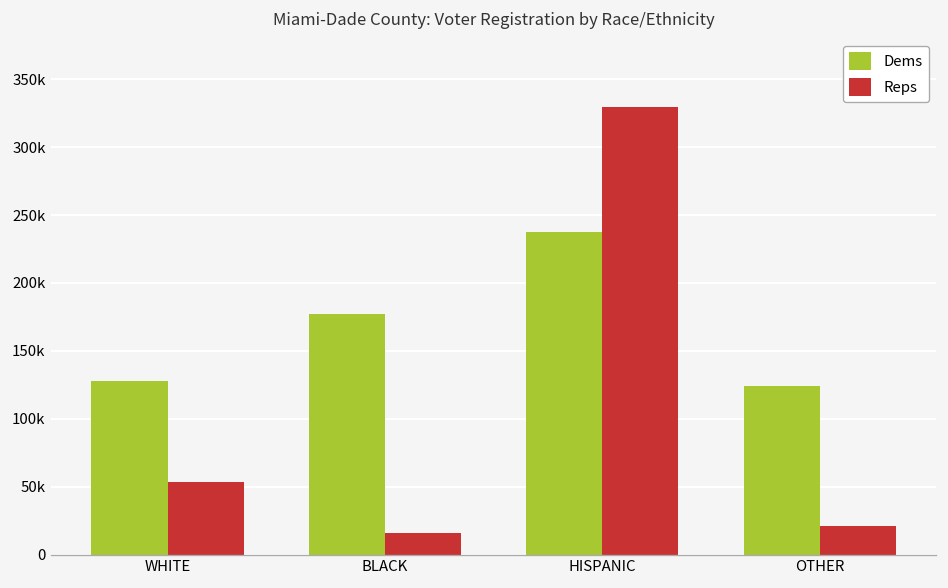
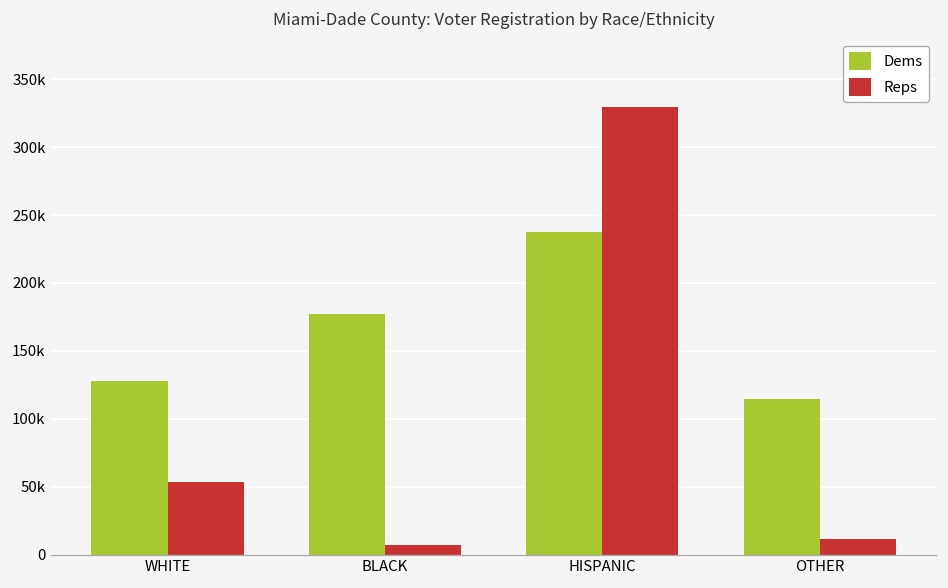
  {
    "Dems": {
      "WHITE": 128000,
      "BLACK": 177000,
      "HISPANIC": 237000,
-     "OTHER": 124000
+     "OTHER": 114000
    },
    "Reps": {
      "WHITE": 53000,
-     "BLACK": 16000,
+     "BLACK": 7000,
      "HISPANIC": 330000,
-     "OTHER": 21000
+     "OTHER": 11000
    }
  }
